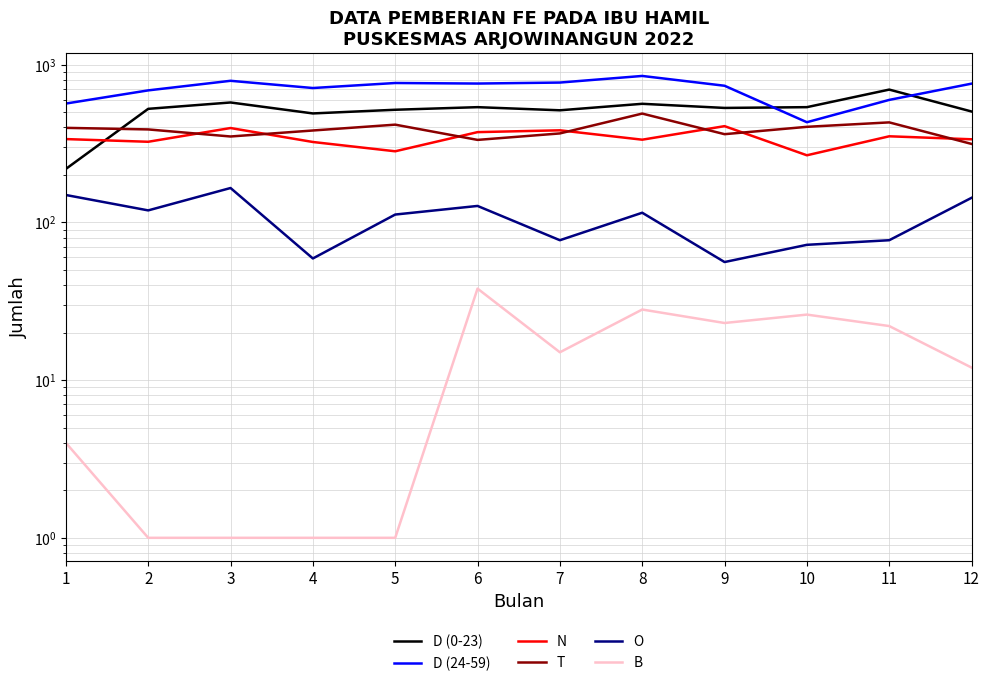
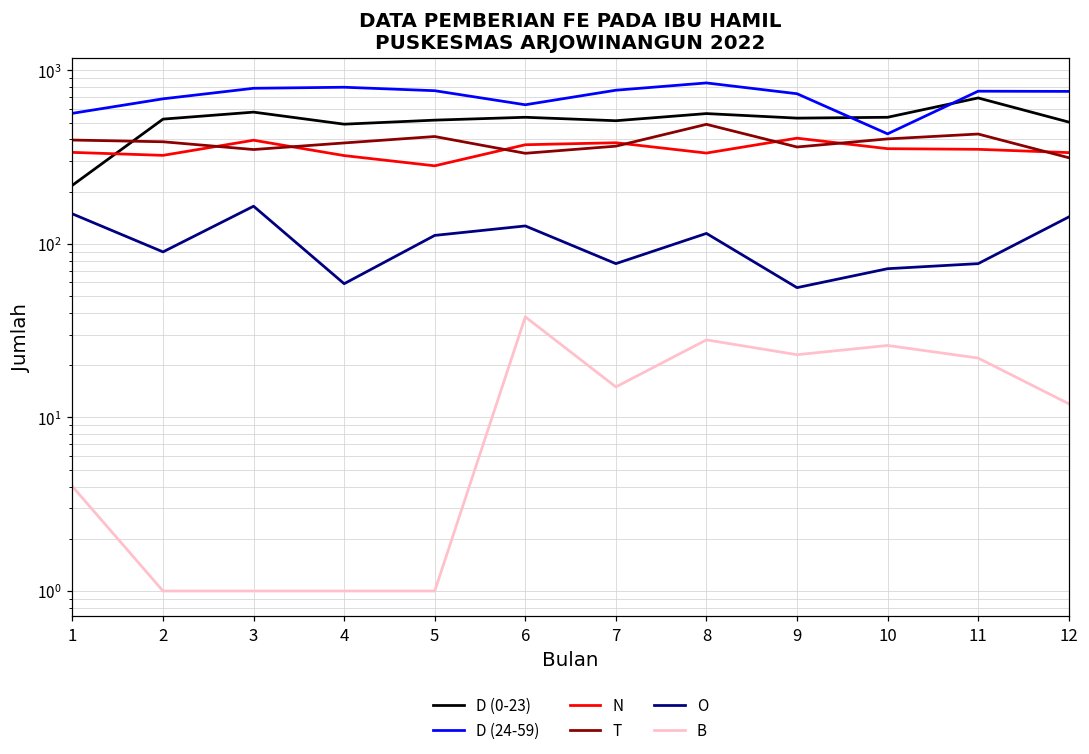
  {
    "D (0-23)": {
      "1": 220,
      "2": 520,
      "3": 580,
      "4": 490,
      "5": 520,
      "6": 540,
      "7": 510,
      "8": 560,
      "9": 530,
      "10": 540,
      "11": 700,
      "12": 500
    },
    "D (24-59)": {
      "1": 570,
      "2": 700,
      "3": 800,
-     "4": 700,
+     "4": 800,
      "5": 800,
-     "6": 800,
+     "6": 630,
      "7": 800,
      "8": 800,
      "9": 700,
      "10": 430,
-     "11": 600,
+     "11": 800,
      "12": 800
    },
    "N": {
      "1": 340,
      "2": 320,
      "3": 400,
      "4": 320,
      "5": 280,
      "6": 370,
      "7": 380,
      "8": 330,
      "9": 410,
-     "10": 270,
+     "10": 350,
      "11": 350,
      "12": 340
    },
    "T": {
      "1": 400,
      "2": 390,
      "3": 350,
      "4": 380,
      "5": 420,
      "6": 330,
      "7": 370,
      "8": 490,
      "9": 360,
      "10": 400,
      "11": 430,
      "12": 310
    },
    "O": {
      "1": 150,
-     "2": 120,
+     "2": 90,
      "3": 170,
      "4": 59,
      "5": 110,
      "6": 130,
      "7": 80,
      "8": 120,
      "9": 56,
      "10": 70,
      "11": 80,
      "12": 140
    },
    "B": {
      "1": 4,
      "2": 1,
      "3": 1,
      "4": 1,
      "5": 1,
      "6": 38,
      "7": 15,
      "8": 28,
      "9": 23,
      "10": 26,
      "11": 22,
      "12": 12
    }
  }
